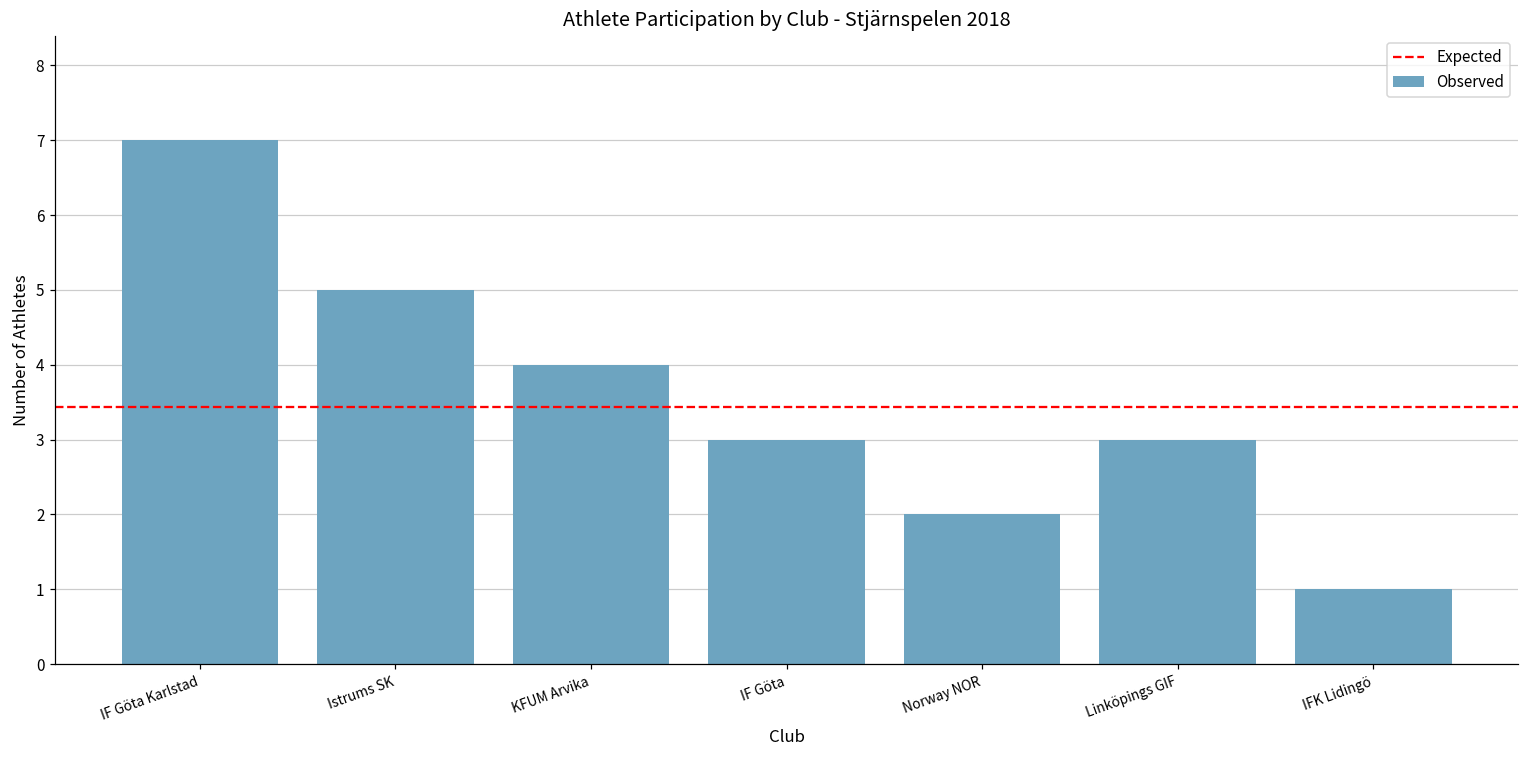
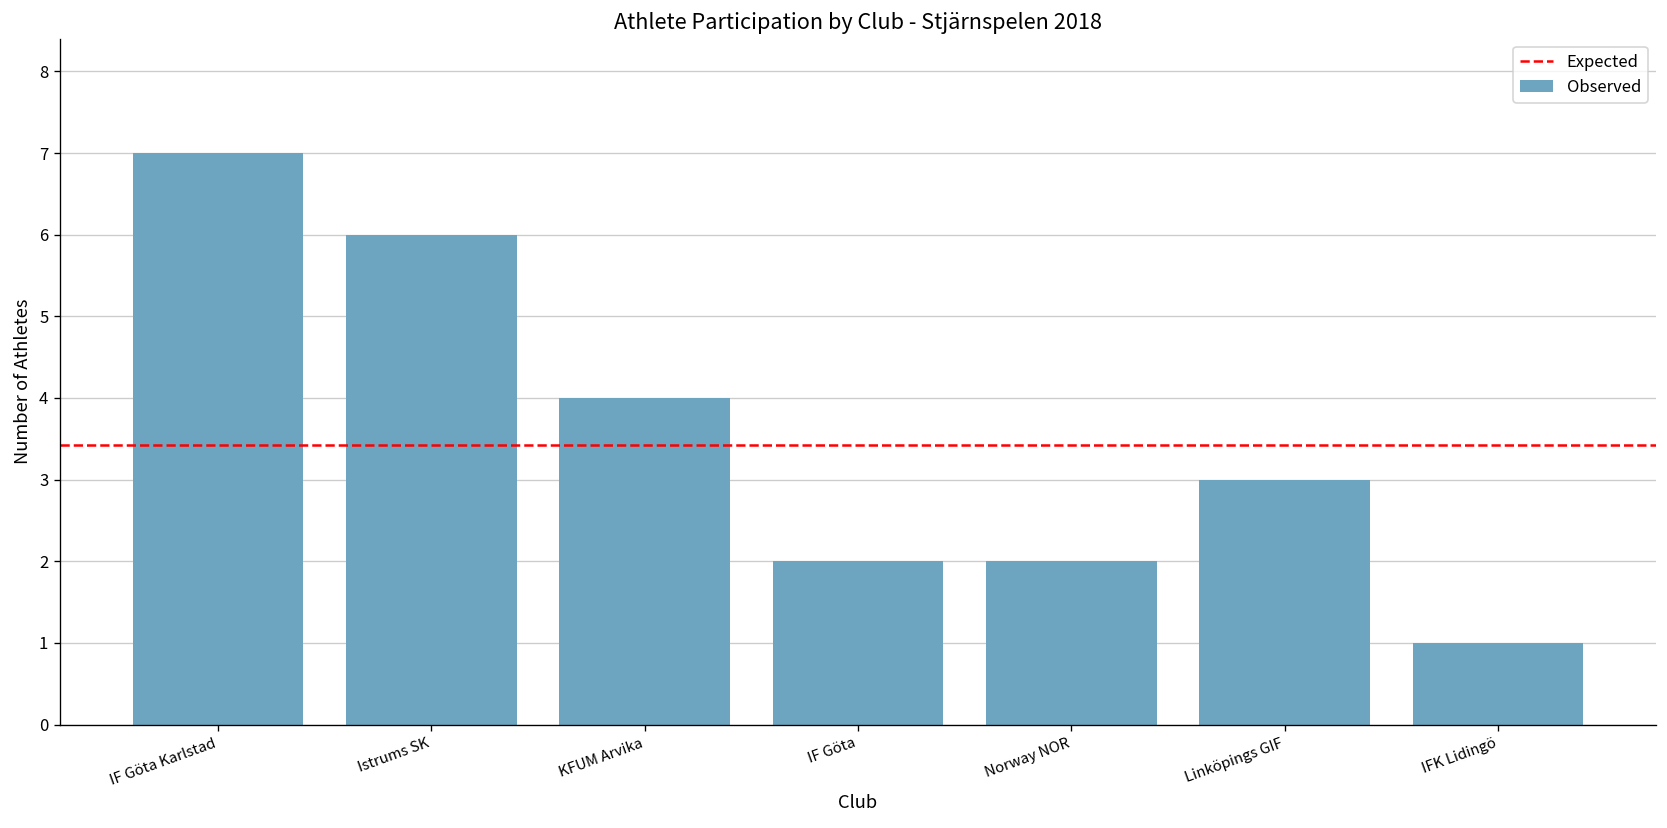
  {
    "IF Göta Karlstad": 7,
-   "Istrums SK": 5,
+   "Istrums SK": 6,
    "KFUM Arvika": 4,
-   "IF Göta": 3,
+   "IF Göta": 2,
    "Norway NOR": 2,
    "Linköpings GIF": 3,
    "IFK Lidingö": 1
  }
